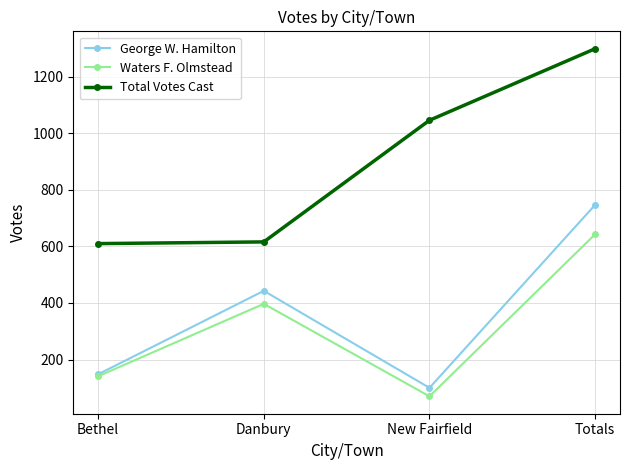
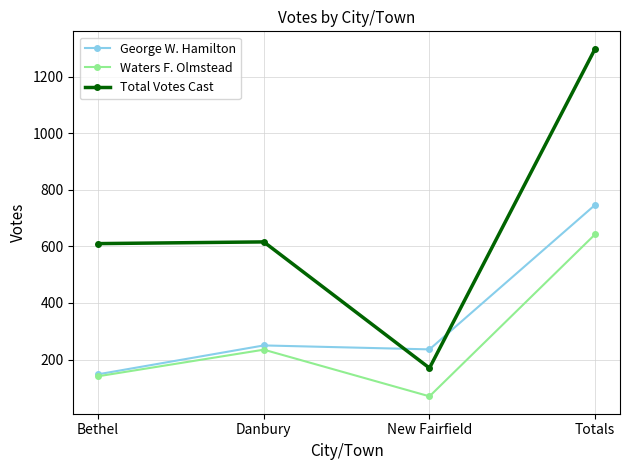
  {
    "George W. Hamilton": {
-     "Danbury": 440,
-     "New Fairfield": 100,
+     "Danbury": 250,
+     "New Fairfield": 240,
      "Totals": 750
    },
    "Waters F. Olmstead": {
-     "Danbury": 400,
+     "Danbury": 240,
      "New Fairfield": 70,
      "Totals": 640
    },
    "Total Votes Cast": {
      "Bethel": 610,
      "Danbury": 620,
-     "New Fairfield": 1050,
+     "New Fairfield": 170,
      "Totals": 1300
    }
  }
